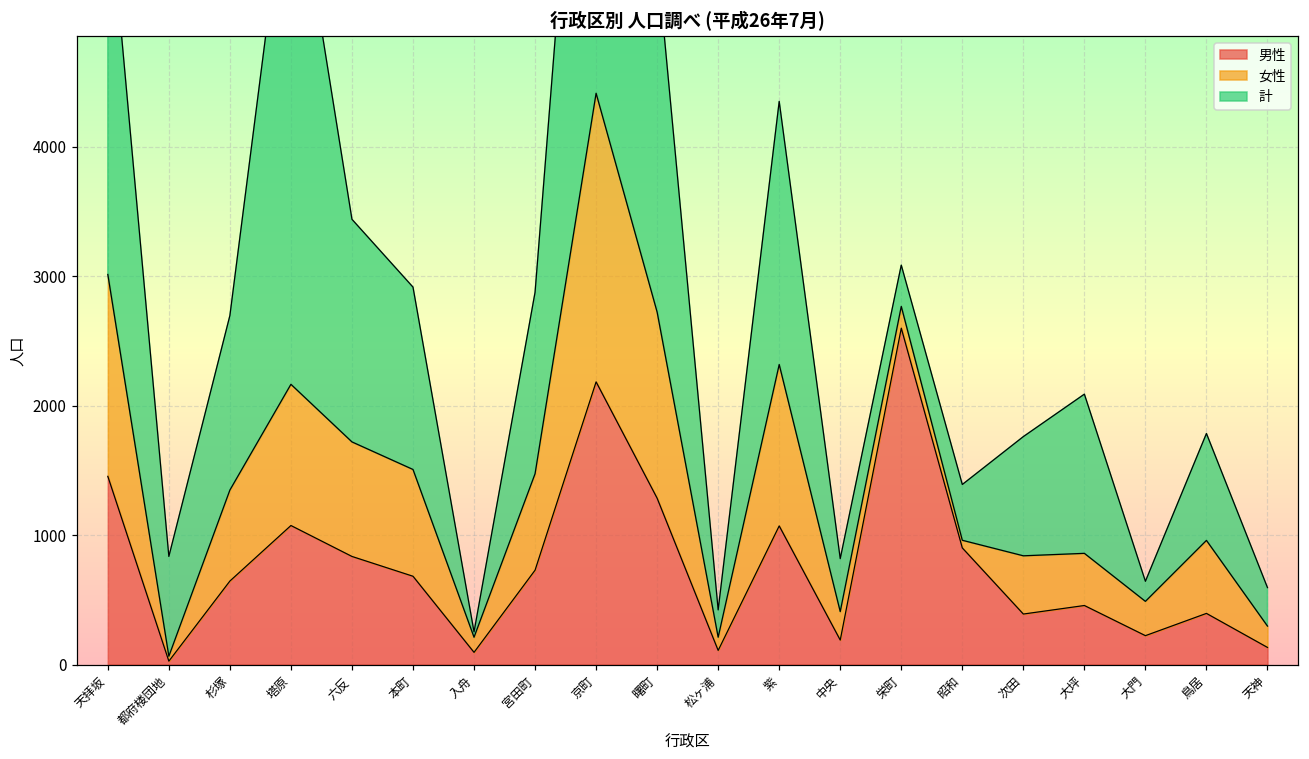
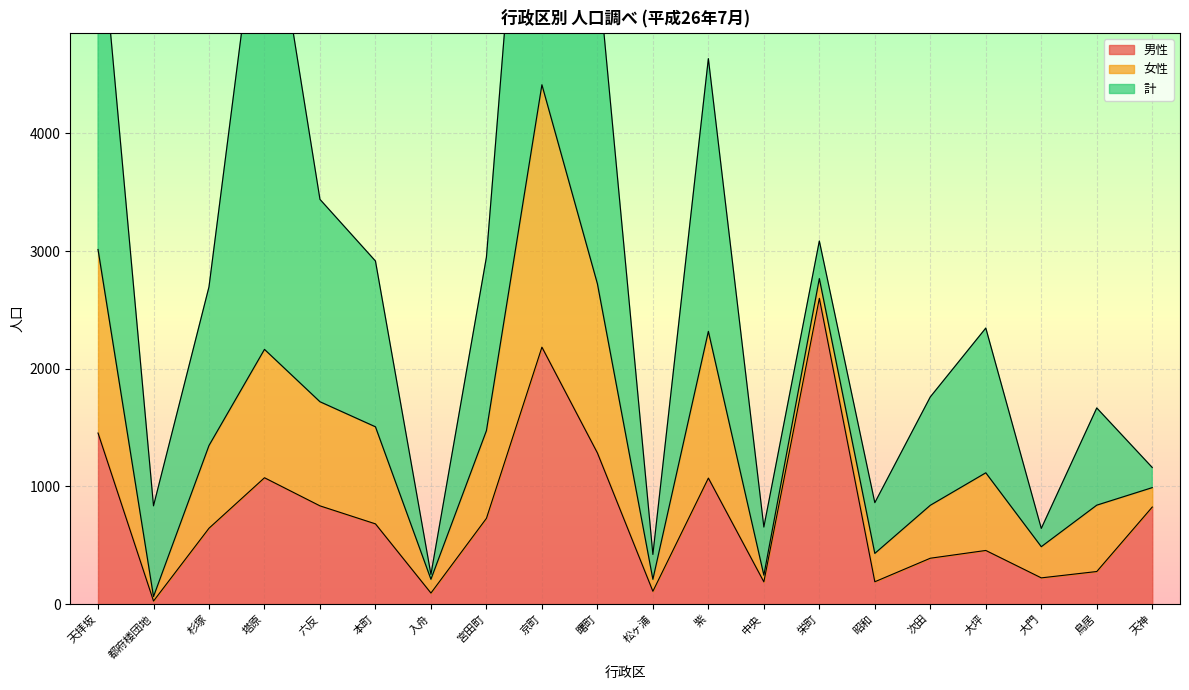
  {
    "男性": {
      "天拝坂": 1450,
      "都府楼団地": 30,
      "杉塚": 650,
      "塔原": 1070,
      "六反": 840,
      "本町": 680,
      "入舟": 90,
      "宮田町": 730,
      "京町": 2180,
      "曙町": 1290,
      "松ヶ浦": 110,
      "紫": 1070,
      "中央": 190,
      "栄町": 2600,
-     "昭和": 900,
+     "昭和": 190,
      "次田": 390,
      "大坪": 460,
      "大門": 220,
-     "鳥居": 400,
-     "天神": 130
+     "鳥居": 280,
+     "天神": 830
    },
    "女性": {
      "天拝坂": 1560,
      "都府楼団地": 40,
      "杉塚": 700,
      "塔原": 1090,
      "六反": 890,
      "本町": 830,
      "入舟": 120,
      "宮田町": 750,
      "京町": 2230,
      "曙町": 1440,
      "松ヶ浦": 100,
      "紫": 1250,
-     "中央": 220,
+     "中央": 60,
      "栄町": 170,
-     "昭和": 60,
+     "昭和": 240,
      "次田": 450,
-     "大坪": 400,
+     "大坪": 660,
      "大門": 270,
      "鳥居": 560,
      "天神": 170
    },
    "計": {
      "都府楼団地": 770,
      "杉塚": 1350,
      "六反": 1720,
      "本町": 1410,
      "入舟": 40,
-     "宮田町": 1400,
+     "宮田町": 1470,
      "松ヶ浦": 210,
-     "紫": 2030,
+     "紫": 2320,
      "中央": 410,
      "栄町": 320,
      "昭和": 430,
      "次田": 920,
      "大坪": 1230,
      "大門": 160,
      "鳥居": 830,
-     "天神": 300
+     "天神": 170
    }
  }
